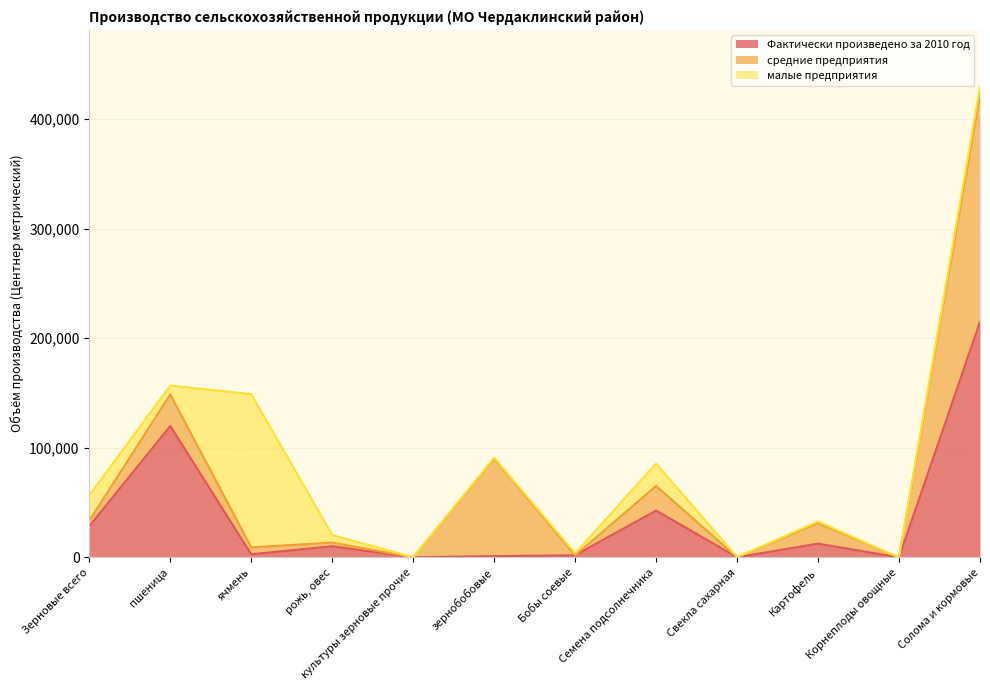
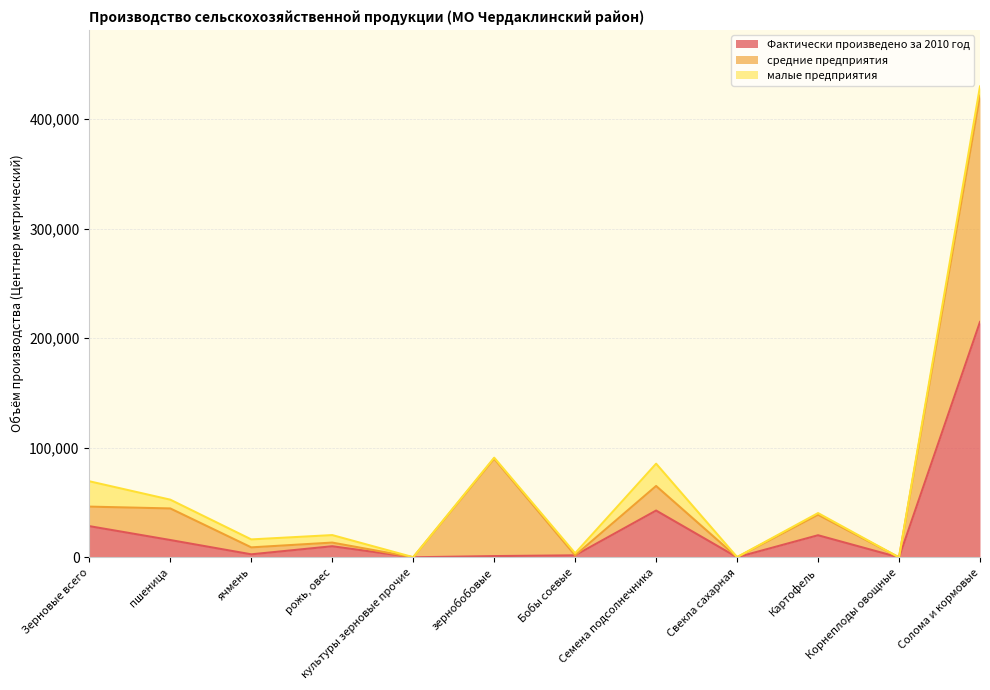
  {
    "Фактически произведено за 2010 год": {
      "Зерновые всего": "29,000",
-     "пшеница": "120,000",
+     "пшеница": "16,000",
      "ячмень": "3,000",
      "рожь, овес": "10,000",
      "зернобобовые": "1,000",
      "Семена подсолнечника": "43,000",
-     "Картофель": "13,000",
+     "Картофель": "20,000",
      "Солома и кормовые": "215,000"
    },
    "средние предприятия": {
-     "Зерновые всего": "5,000",
+     "Зерновые всего": "18,000",
      "пшеница": "29,000",
      "ячмень": "6,000",
      "рожь, овес": "3,000",
      "Семена подсолнечника": "22,000",
      "Солома и кормовые": "207,000"
    },
    "малые предприятия": {
      "Зерновые всего": "23,000",
      "пшеница": "8,000",
-     "ячмень": "140,000",
+     "ячмень": "7,000",
      "рожь, овес": "7,000",
      "Семена подсолнечника": "20,000",
      "Солома и кормовые": "8,000"
    }
  }
